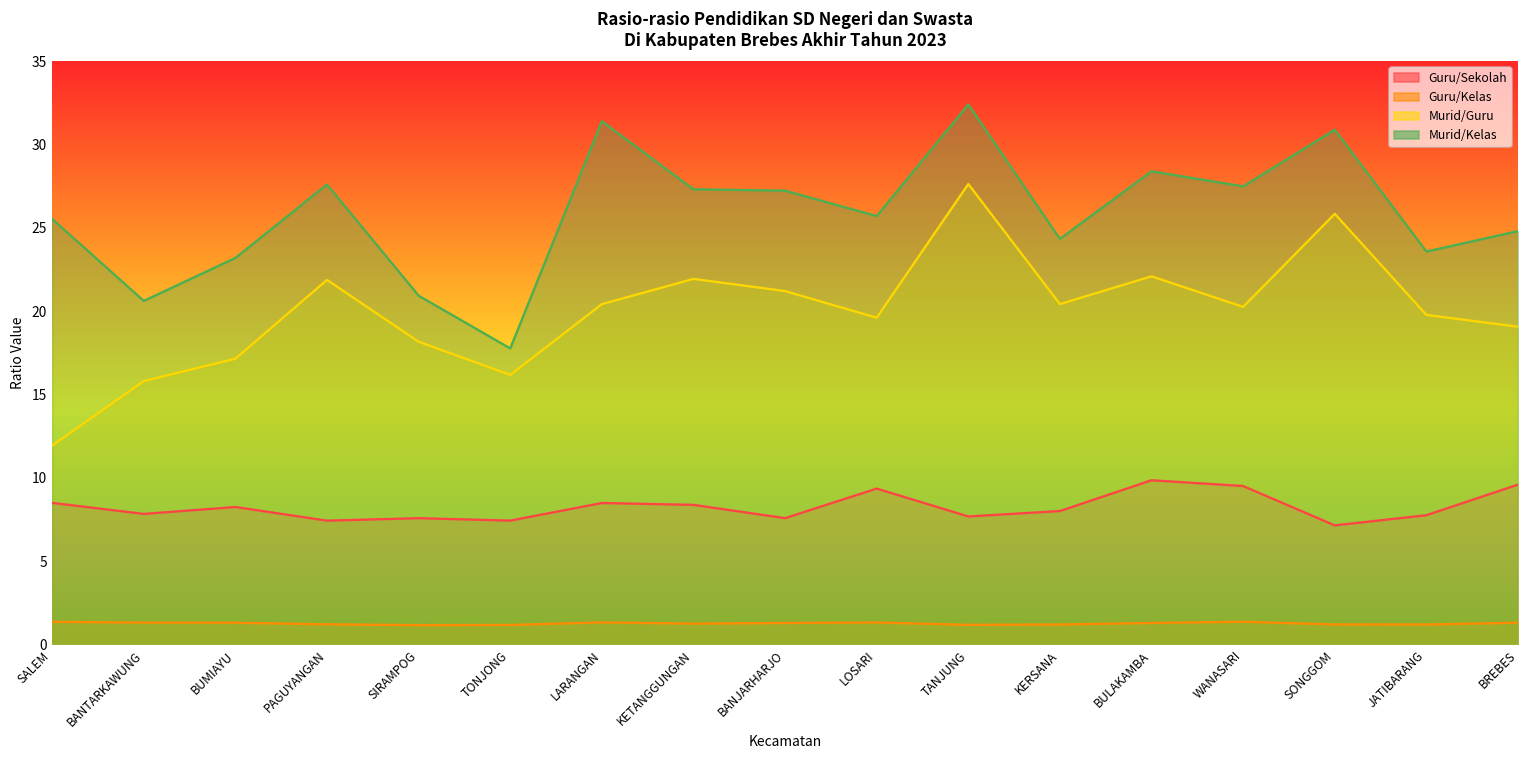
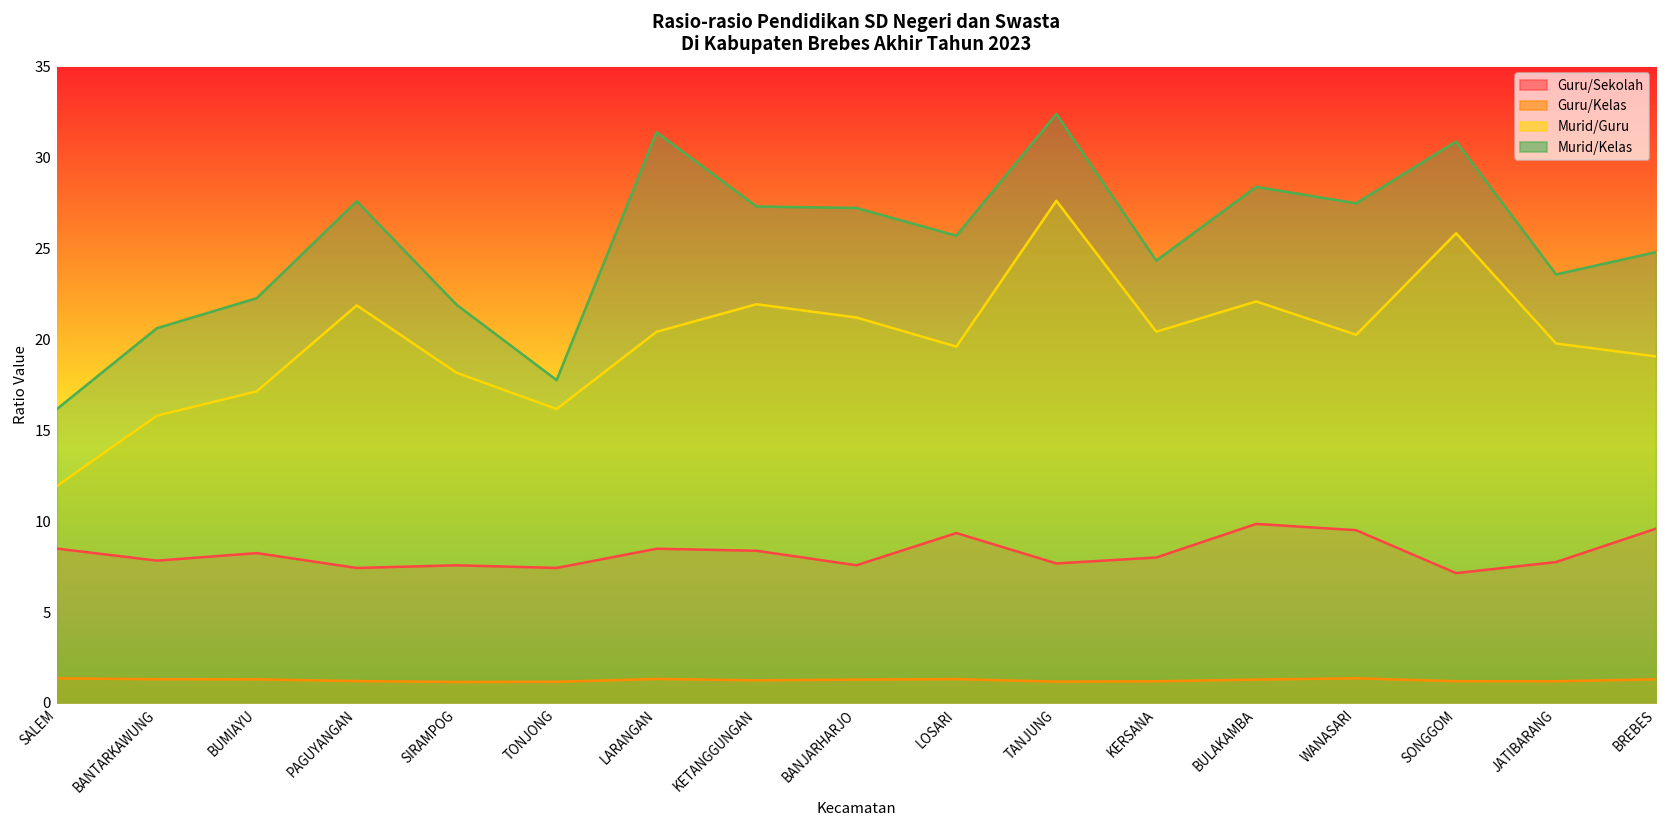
  {
    "Murid/Kelas": {
-     "SALEM": 25.5,
+     "SALEM": 16.2,
      "BANTARKAWUNG": 20.6,
-     "BUMIAYU": 23.2,
+     "BUMIAYU": 22.3,
      "PAGUYANGAN": 27.6,
-     "SIRAMPOG": 20.9,
+     "SIRAMPOG": 21.9,
      "TONJONG": 17.8,
      "LARANGAN": 31.4,
      "KETANGGUNGAN": 27.3,
      "BANJARHARJO": 27.2,
      "LOSARI": 25.7,
      "TANJUNG": 32.4,
      "KERSANA": 24.3,
      "BULAKAMBA": 28.4,
      "WANASARI": 27.5,
      "SONGGOM": 30.9,
      "JATIBARANG": 23.6,
      "BREBES": 24.8
    }
  }
